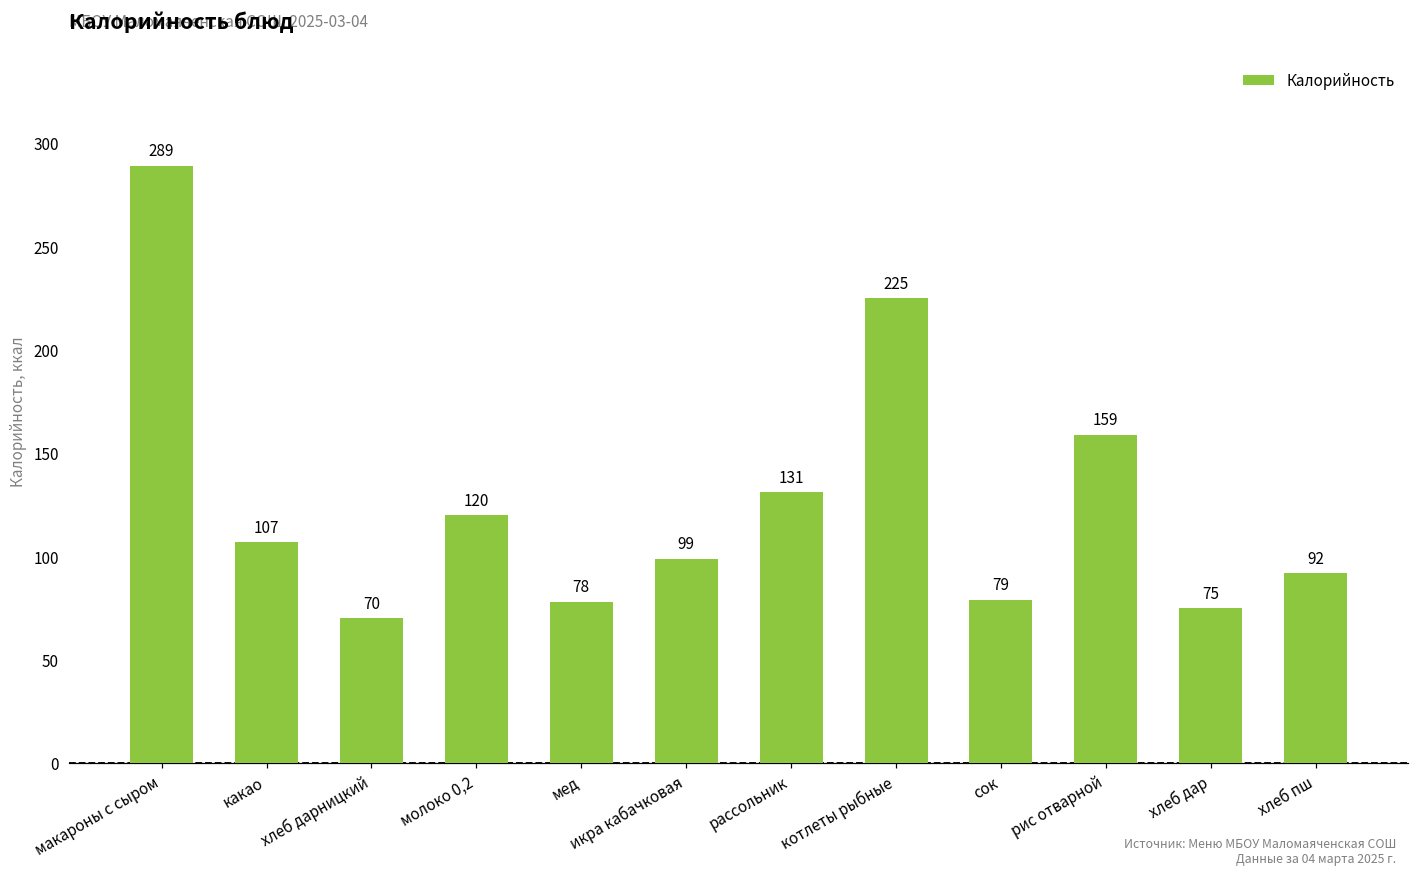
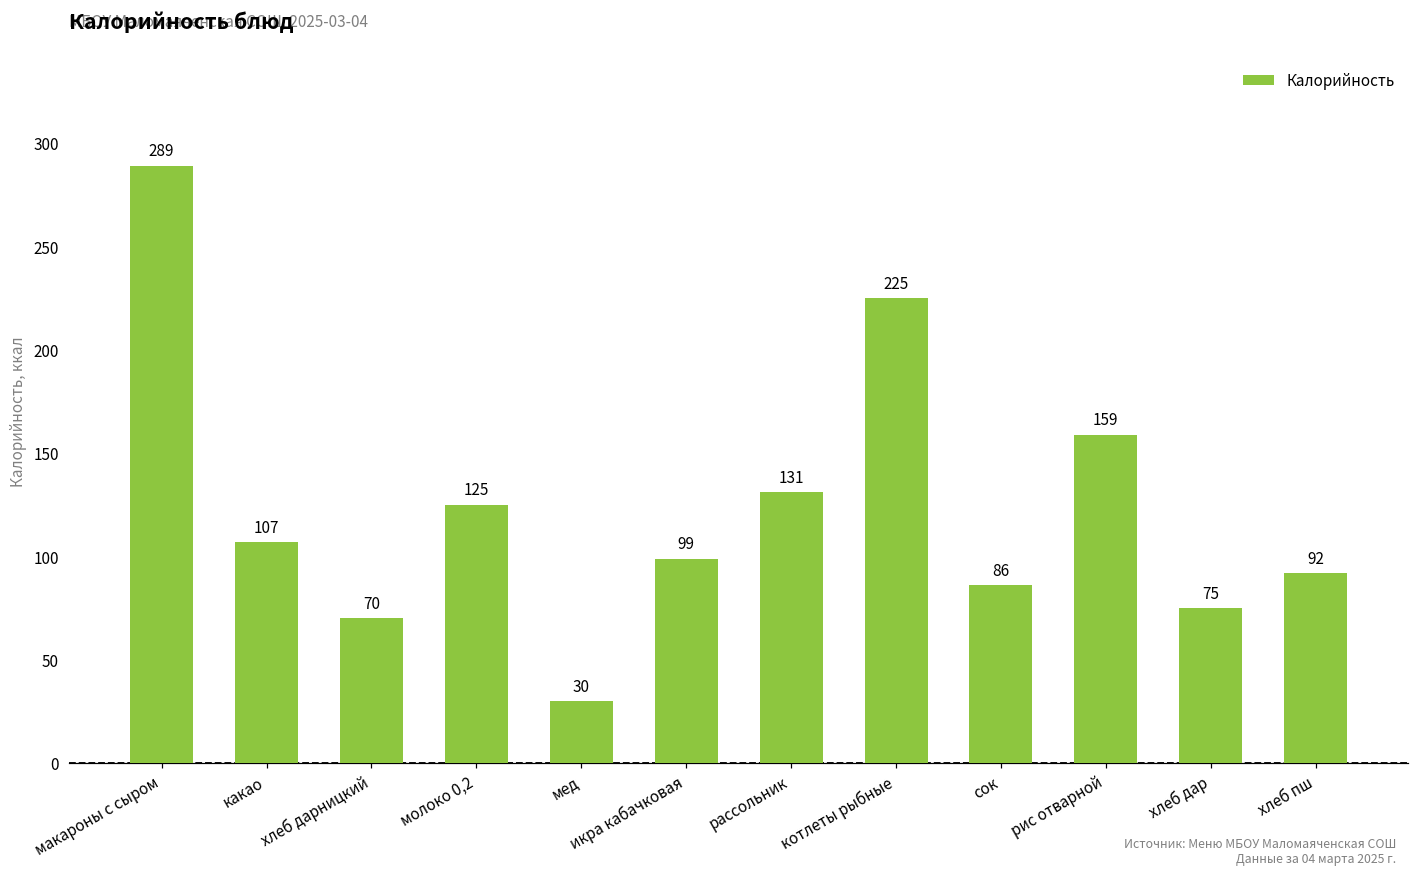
  {
    "макароны с сыром": 289,
    "какао": 107,
    "хлеб дарницкий": 70,
-   "молоко 0,2": 120,
-   "мед": 78,
+   "молоко 0,2": 125,
+   "мед": 30,
    "икра кабачковая": 99,
    "рассольник": 131,
    "котлеты рыбные": 225,
-   "сок": 79,
+   "сок": 86,
    "рис отварной": 159,
    "хлеб дар": 75,
    "хлеб пш": 92
  }
